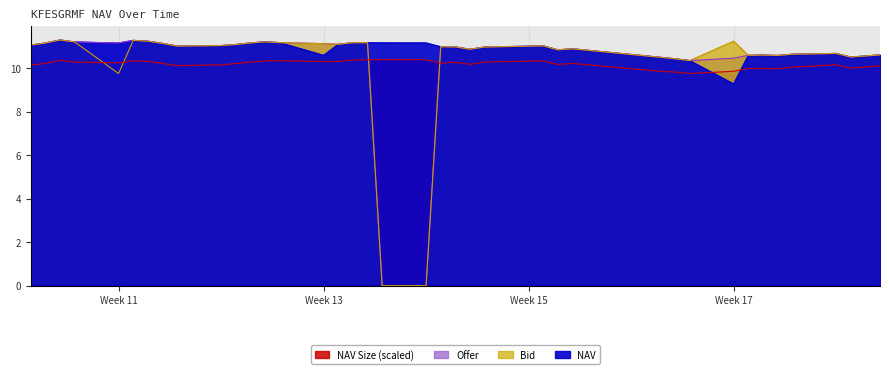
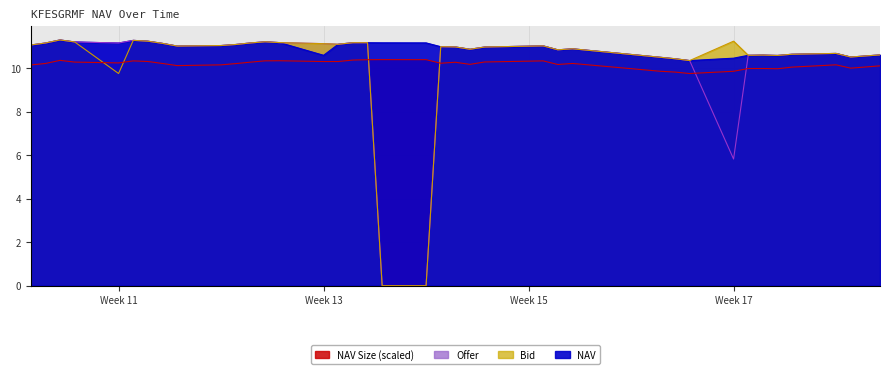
  {
    "NAV Size (scaled)": {
      "Week 11": 10.2,
      "Week 13": 10.3,
      "Week 17": 9.9
    },
    "Offer": {
-     "Week 17": 10.5
+     "Week 17": 5.8
    },
    "Bid": {
      "Week 11": 9.8,
      "Week 17": 11.2
    },
    "NAV": {
      "Week 13": 10.6,
-     "Week 17": 9.3
+     "Week 17": 10.5
    }
  }
